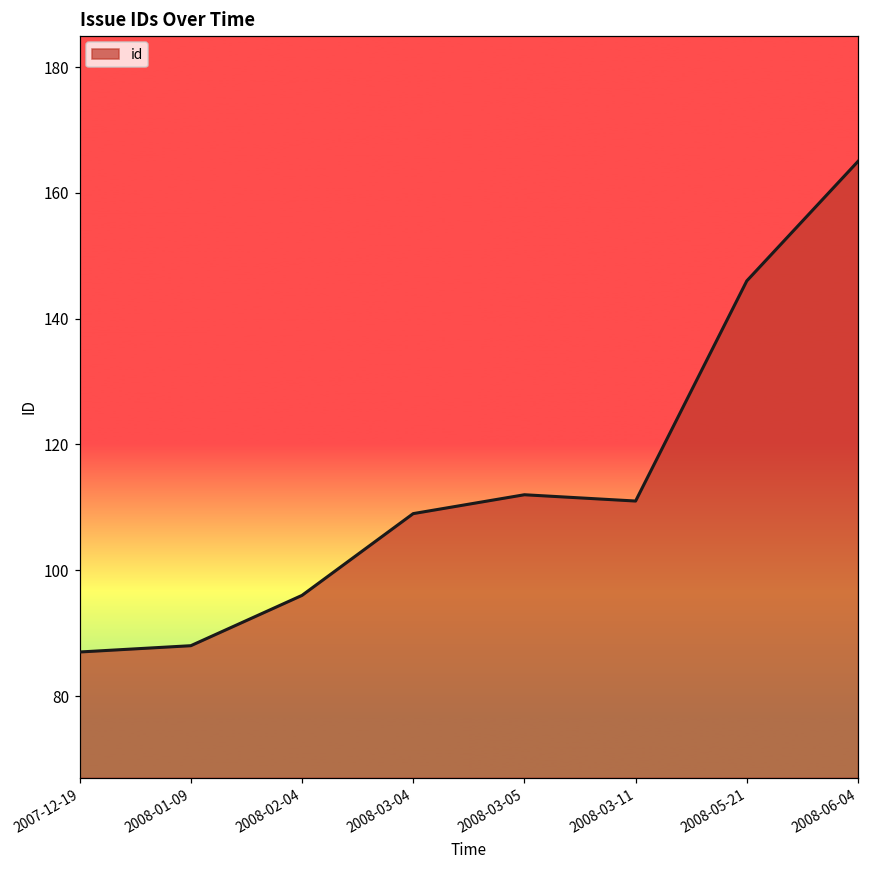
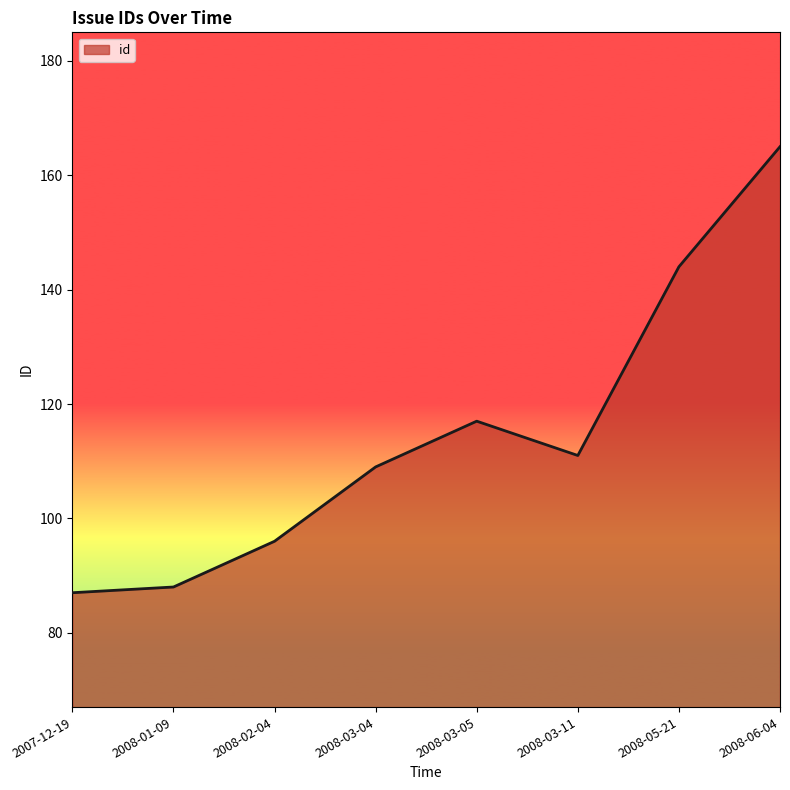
  {
    "2007-12-19": 87,
    "2008-01-09": 88,
    "2008-02-04": 96,
    "2008-03-04": 109,
-   "2008-03-05": 112,
+   "2008-03-05": 117,
    "2008-03-11": 111,
-   "2008-05-21": 146,
+   "2008-05-21": 144,
    "2008-06-04": 165
  }
